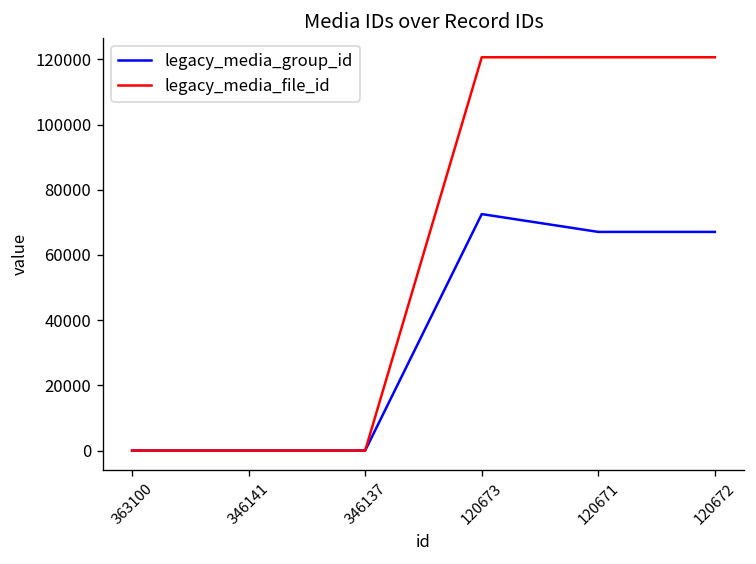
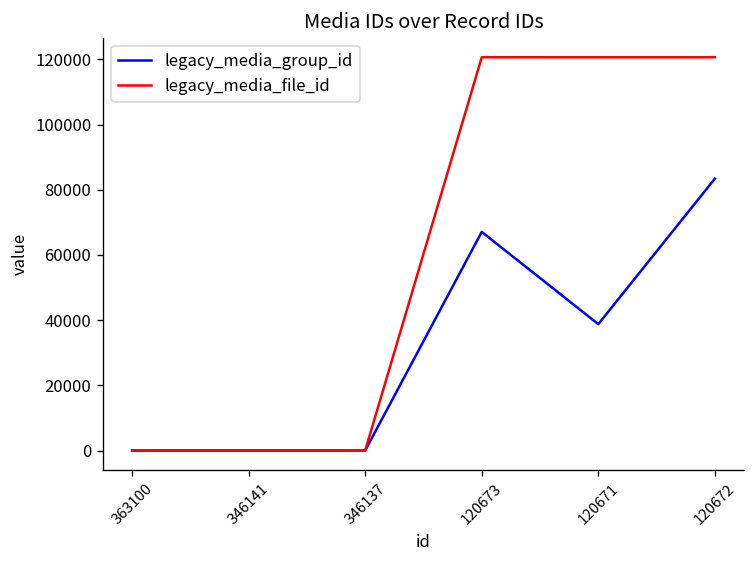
  {
    "legacy_media_group_id": {
-     "120673": 73000,
-     "120671": 67000,
-     "120672": 67000
+     "120673": 67000,
+     "120671": 39000,
+     "120672": 83000
    },
    "legacy_media_file_id": {
      "120673": 121000,
      "120671": 121000,
      "120672": 121000
    }
  }
